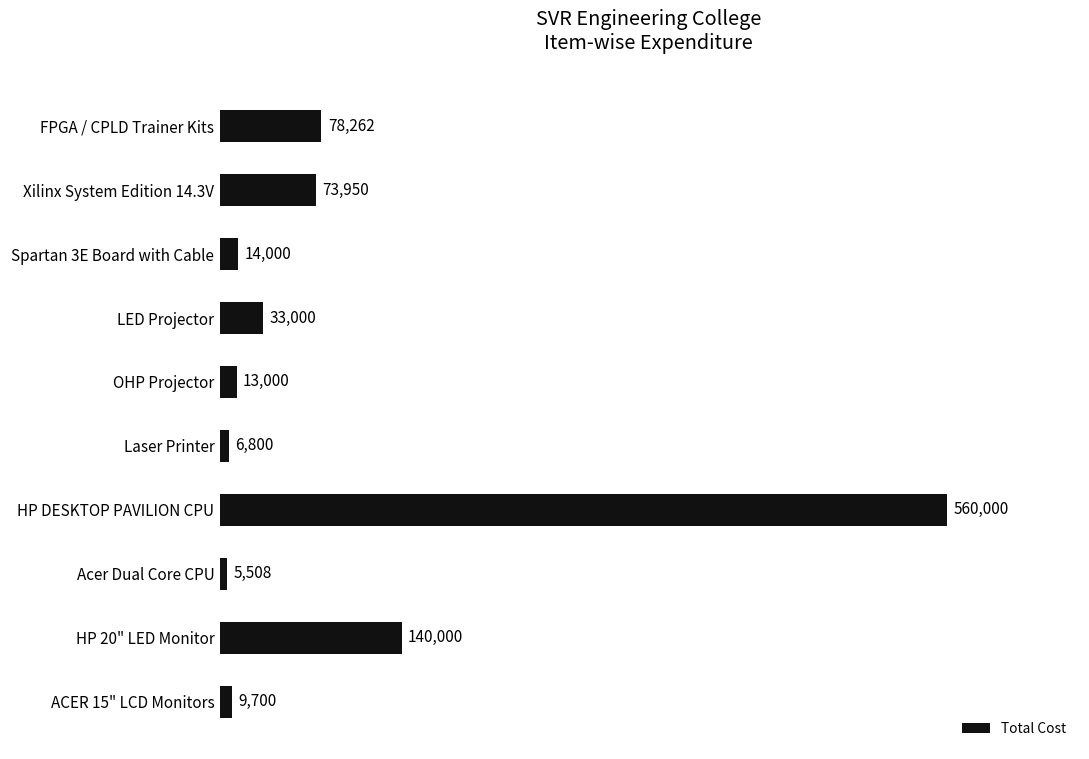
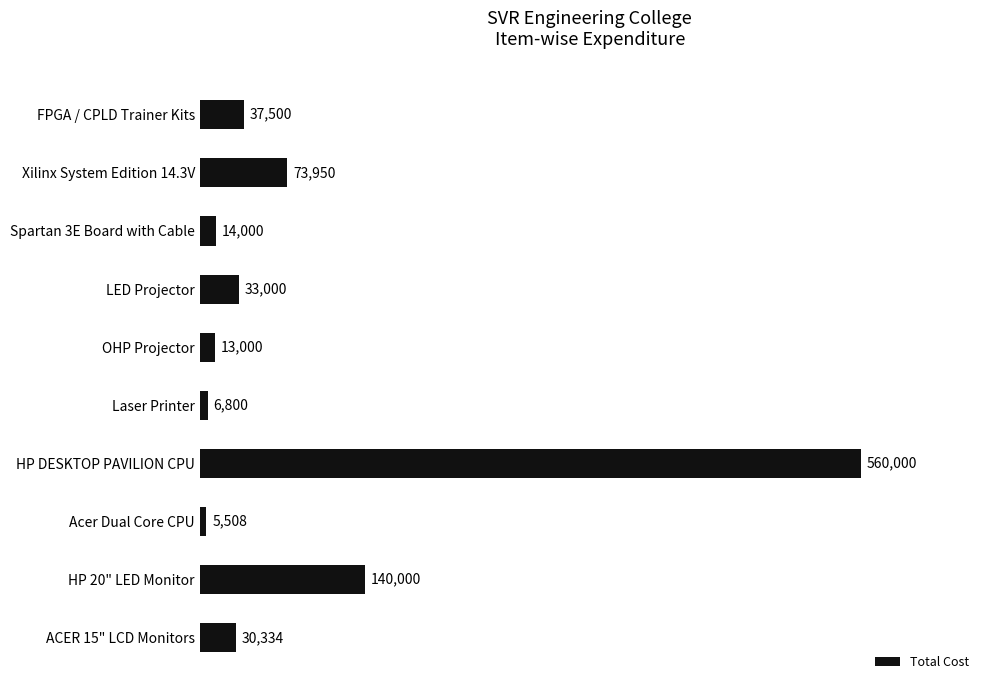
  {
-   "FPGA / CPLD Trainer Kits": "78,262",
+   "FPGA / CPLD Trainer Kits": "37,500",
    "Xilinx System Edition 14.3V": "73,950",
    "Spartan 3E Board with Cable": "14,000",
    "LED Projector": "33,000",
    "OHP Projector": "13,000",
    "Laser Printer": "6,800",
    "HP DESKTOP PAVILION CPU": "560,000",
    "Acer Dual Core CPU": "5,508",
    "HP 20\" LED Monitor": "140,000",
-   "ACER 15\" LCD Monitors": "9,700"
+   "ACER 15\" LCD Monitors": "30,334"
  }
